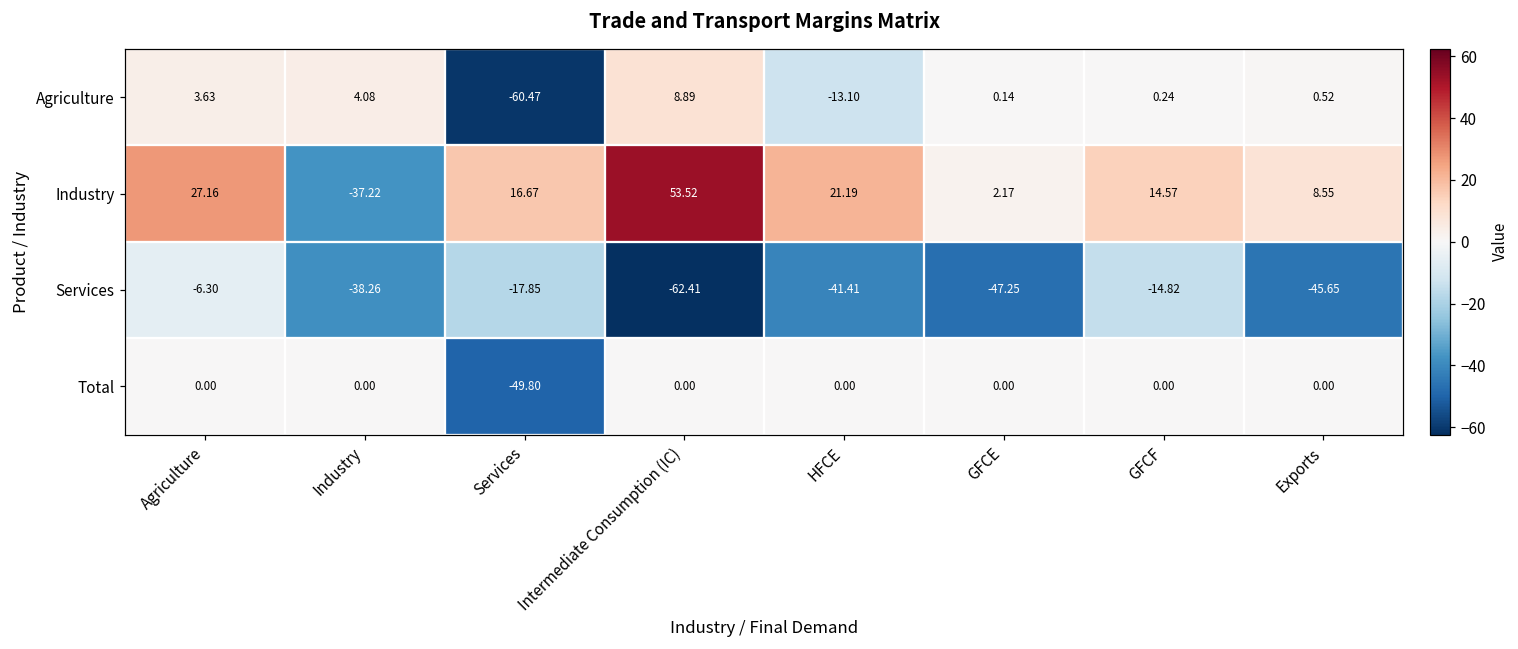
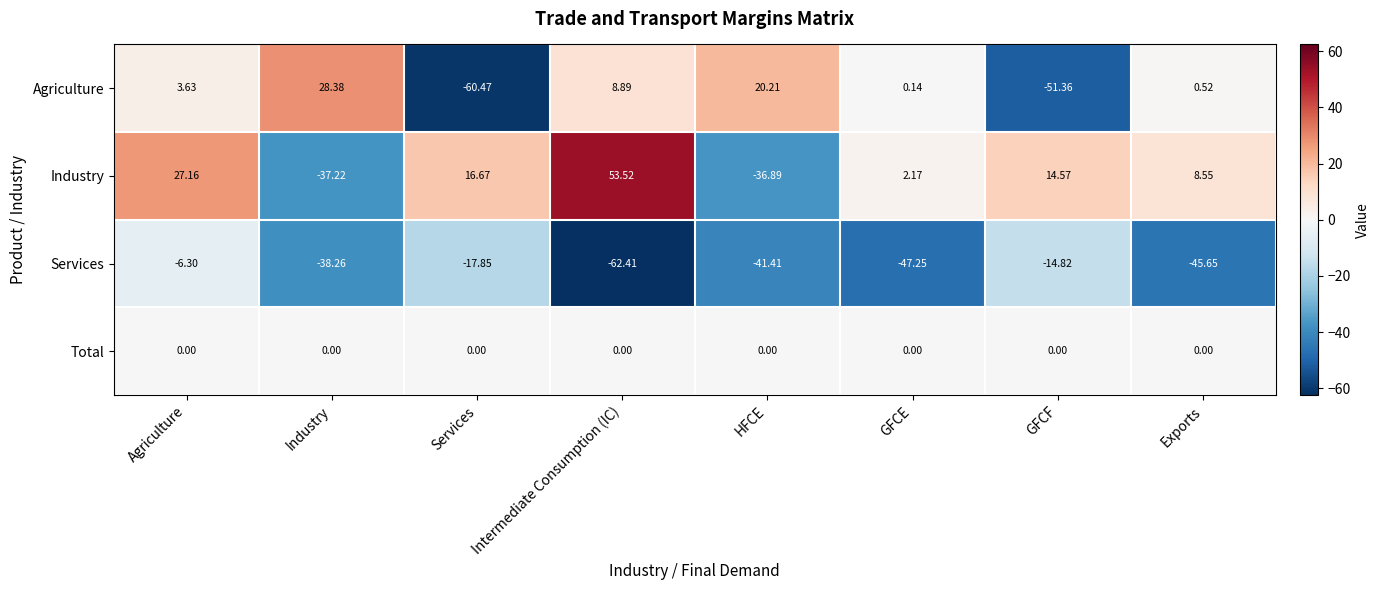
  {
    "Agriculture": {
      "Agriculture": 3.63,
-     "Industry": 4.08,
+     "Industry": 28.38,
      "Services": -60.47,
      "Intermediate Consumption (IC)": 8.89,
-     "HFCE": -13.10,
+     "HFCE": 20.21,
      "GFCE": 0.14,
-     "GFCF": 0.24,
+     "GFCF": -51.36,
      "Exports": 0.52
    },
    "Industry": {
      "Agriculture": 27.16,
      "Industry": -37.22,
      "Services": 16.67,
      "Intermediate Consumption (IC)": 53.52,
-     "HFCE": 21.19,
+     "HFCE": -36.89,
      "GFCE": 2.17,
      "GFCF": 14.57,
      "Exports": 8.55
    },
    "Services": {
      "Agriculture": -6.30,
      "Industry": -38.26,
      "Services": -17.85,
      "Intermediate Consumption (IC)": -62.41,
      "HFCE": -41.41,
      "GFCE": -47.25,
      "GFCF": -14.82,
      "Exports": -45.65
    },
    "Total": {
      "Agriculture": 0.00,
      "Industry": 0.00,
-     "Services": -49.80,
+     "Services": 0.00,
      "Intermediate Consumption (IC)": 0.00,
      "HFCE": 0.00,
      "GFCE": 0.00,
      "GFCF": 0.00,
      "Exports": 0.00
    }
  }
